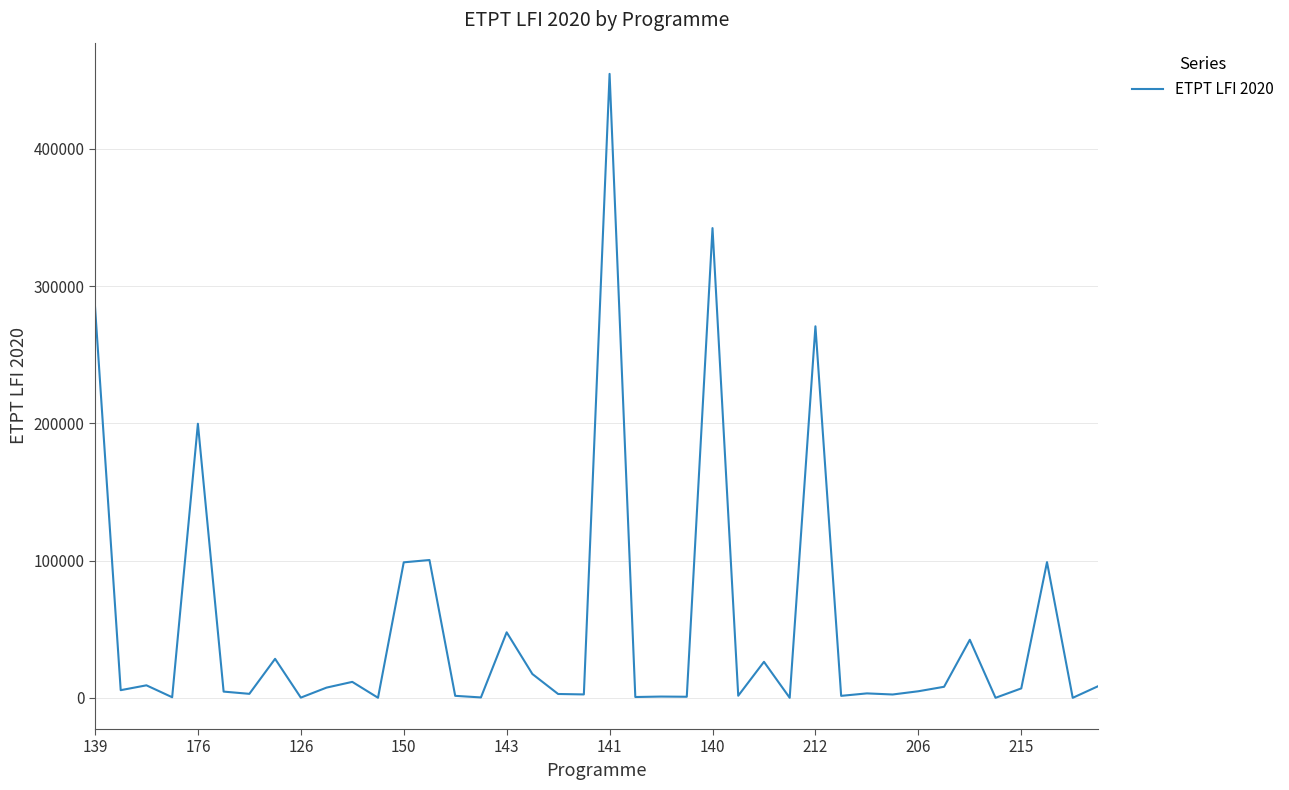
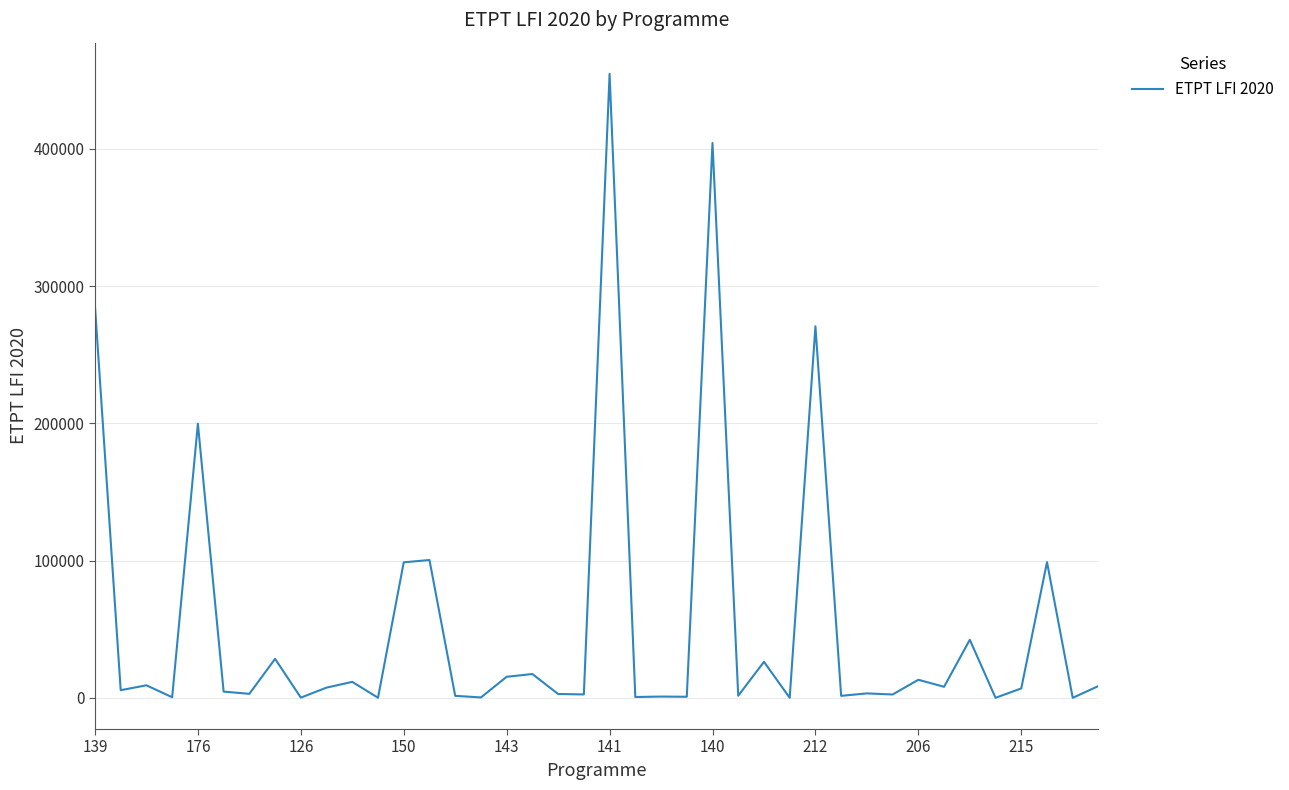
  {
    "139": 285000,
    "176": 200000,
    "126": 0,
    "150": 99000,
-   "143": 48000,
+   "143": 15000,
    "141": 455000,
-   "140": 342000,
+   "140": 404000,
    "212": 271000,
-   "206": 5000,
+   "206": 13000,
    "215": 7000
  }
